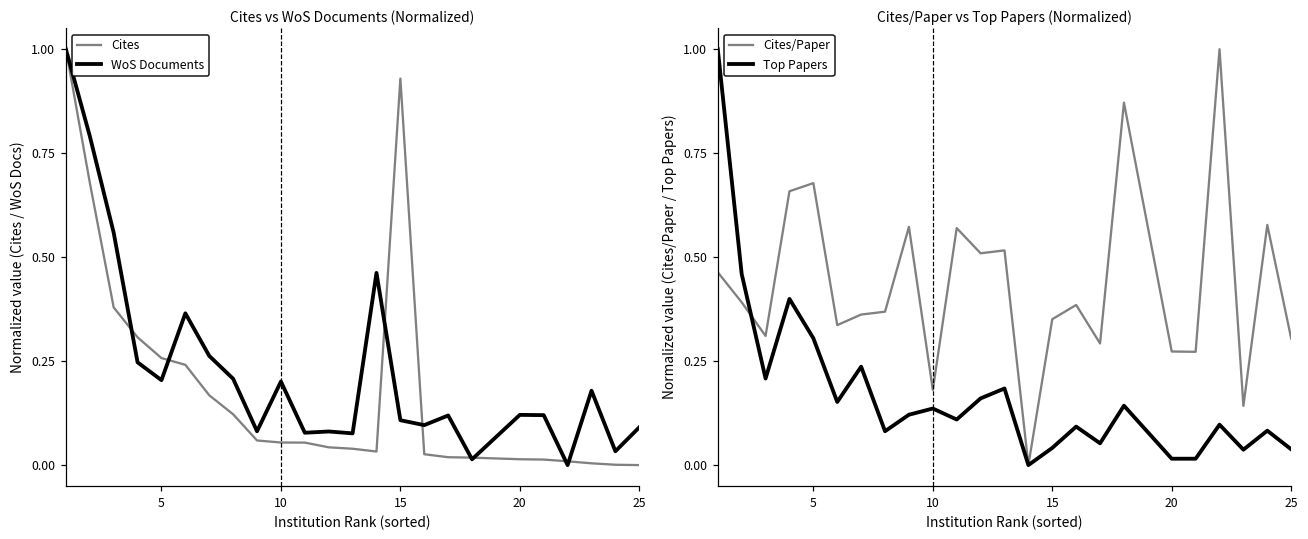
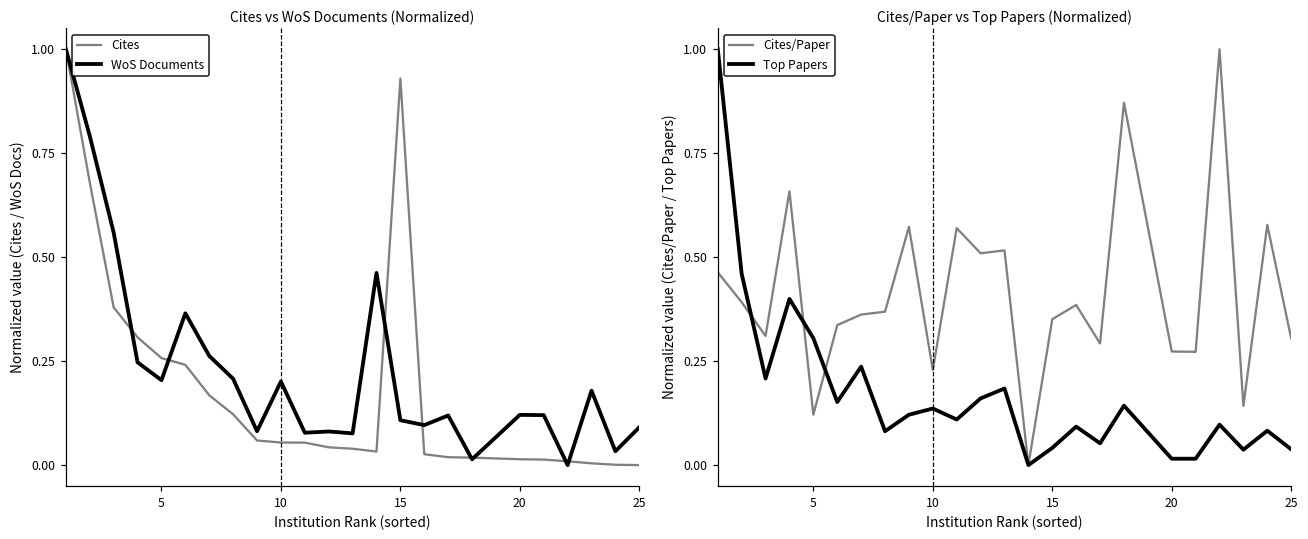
  {
    "Cites vs WoS Documents (Normalized)": {
      "Cites": {
        "5": 0.26,
        "10": 0.05,
        "15": 0.93,
        "20": 0.01,
        "25": 0.00
      },
      "WoS Documents": {
        "5": 0.20,
        "10": 0.20,
        "15": 0.11,
        "20": 0.12,
        "25": 0.09
      }
    },
    "Cites/Paper vs Top Papers (Normalized)": {
      "Cites/Paper": {
-       "5": 0.68,
-       "10": 0.18,
+       "5": 0.12,
+       "10": 0.23,
        "15": 0.35,
        "20": 0.27,
        "25": 0.30
      },
      "Top Papers": {
        "5": 0.30,
        "10": 0.14,
        "15": 0.04,
        "20": 0.02,
        "25": 0.04
      }
    }
  }
